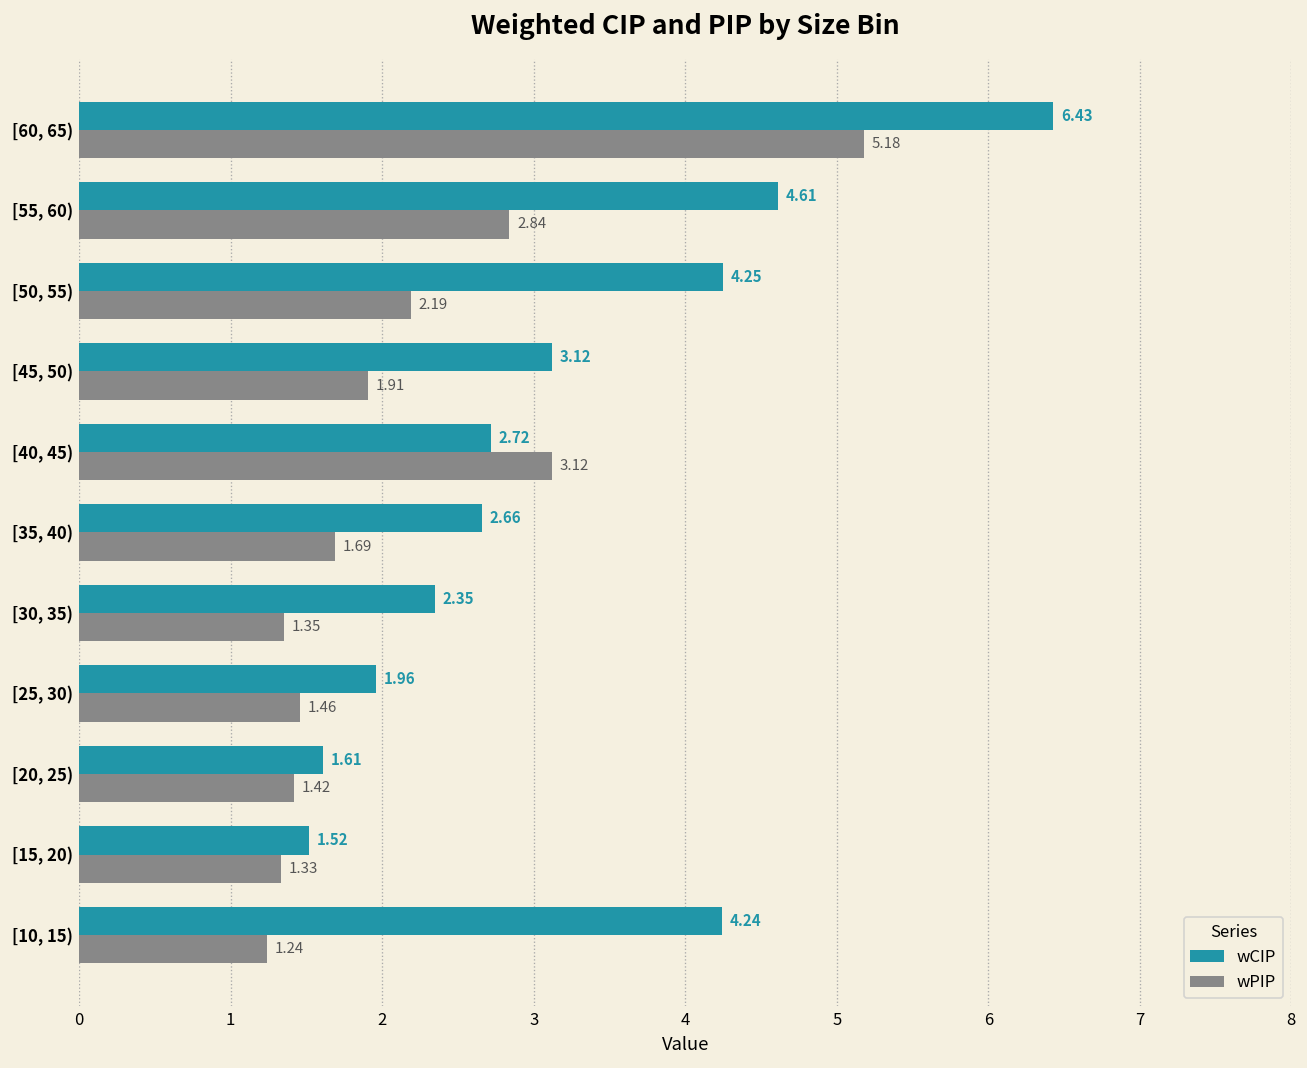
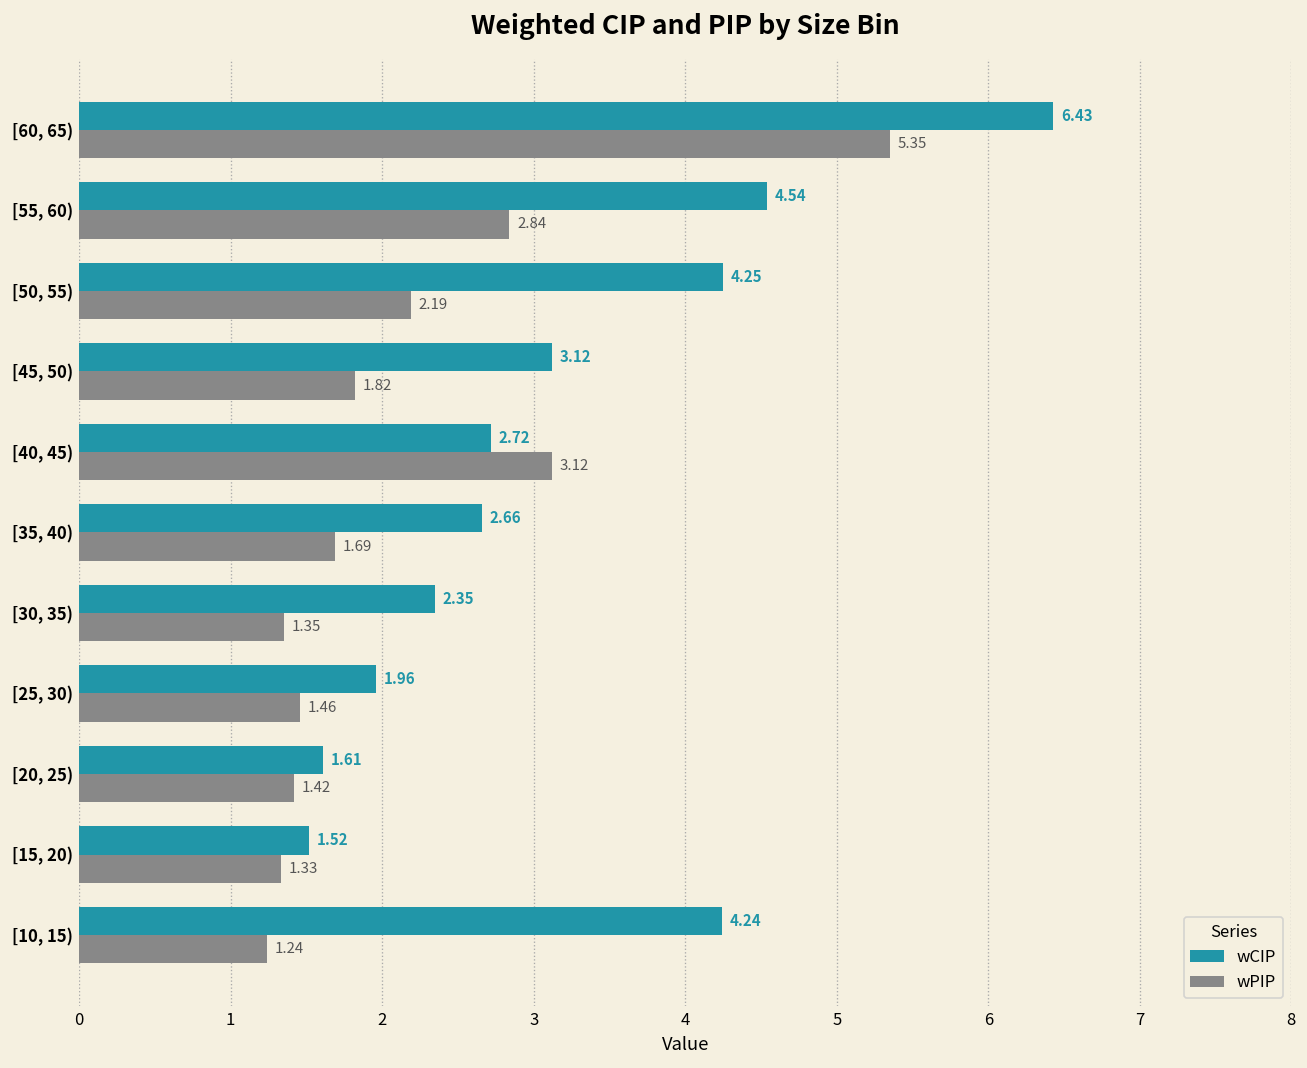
  {
    "wCIP": {
      "[60, 65)": 6.43,
-     "[55, 60)": 4.61,
+     "[55, 60)": 4.54,
      "[50, 55)": 4.25,
      "[45, 50)": 3.12,
      "[40, 45)": 2.72,
      "[35, 40)": 2.66,
      "[30, 35)": 2.35,
      "[25, 30)": 1.96,
      "[20, 25)": 1.61,
      "[15, 20)": 1.52,
      "[10, 15)": 4.24
    },
    "wPIP": {
-     "[60, 65)": 5.18,
+     "[60, 65)": 5.35,
      "[55, 60)": 2.84,
      "[50, 55)": 2.19,
-     "[45, 50)": 1.91,
+     "[45, 50)": 1.82,
      "[40, 45)": 3.12,
      "[35, 40)": 1.69,
      "[30, 35)": 1.35,
      "[25, 30)": 1.46,
      "[20, 25)": 1.42,
      "[15, 20)": 1.33,
      "[10, 15)": 1.24
    }
  }
